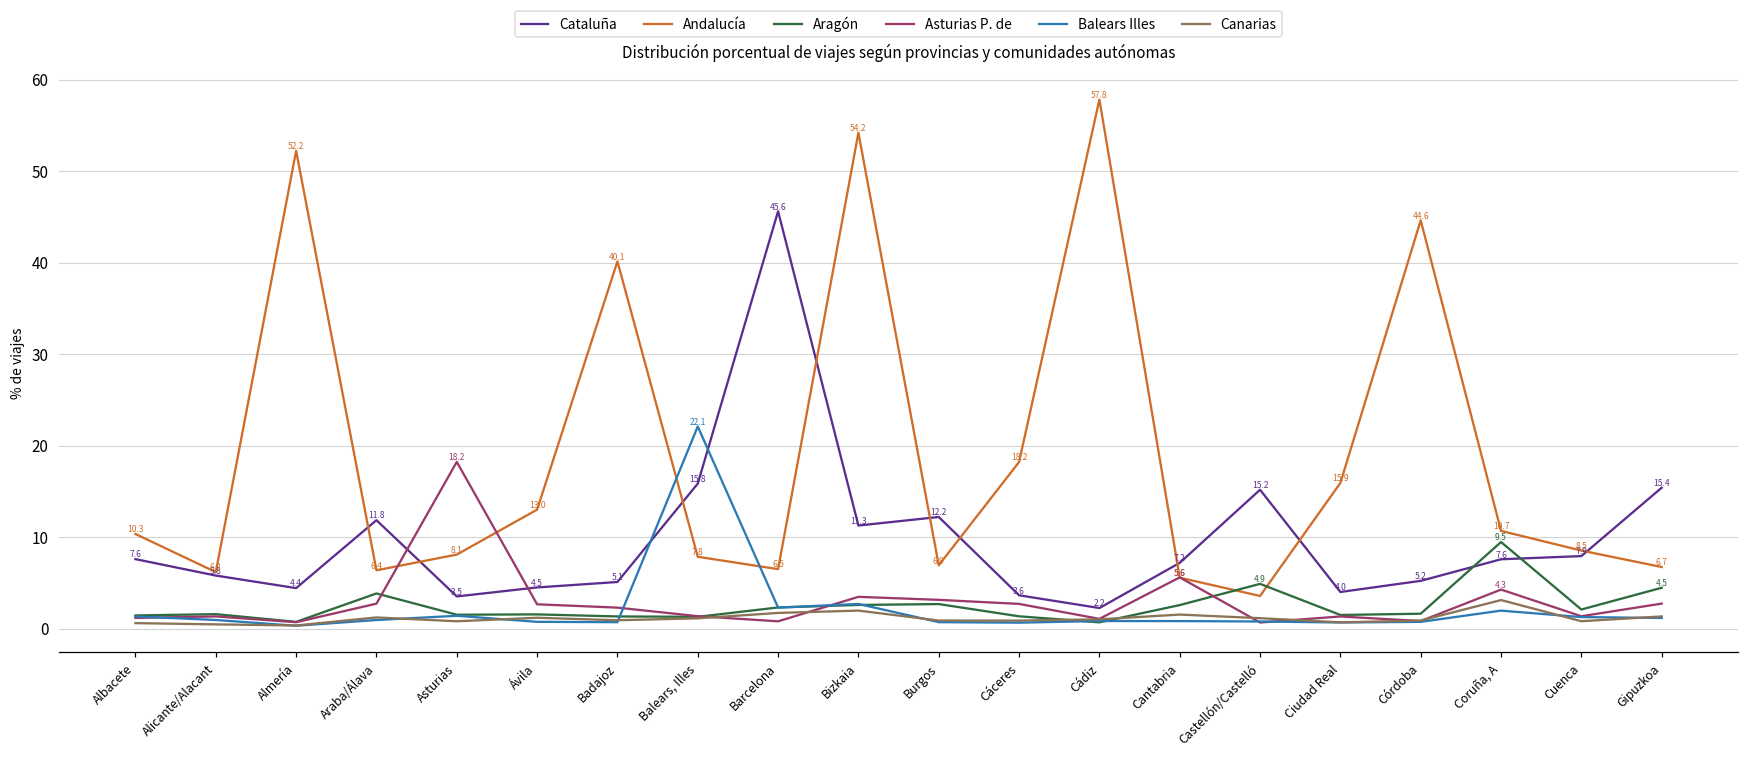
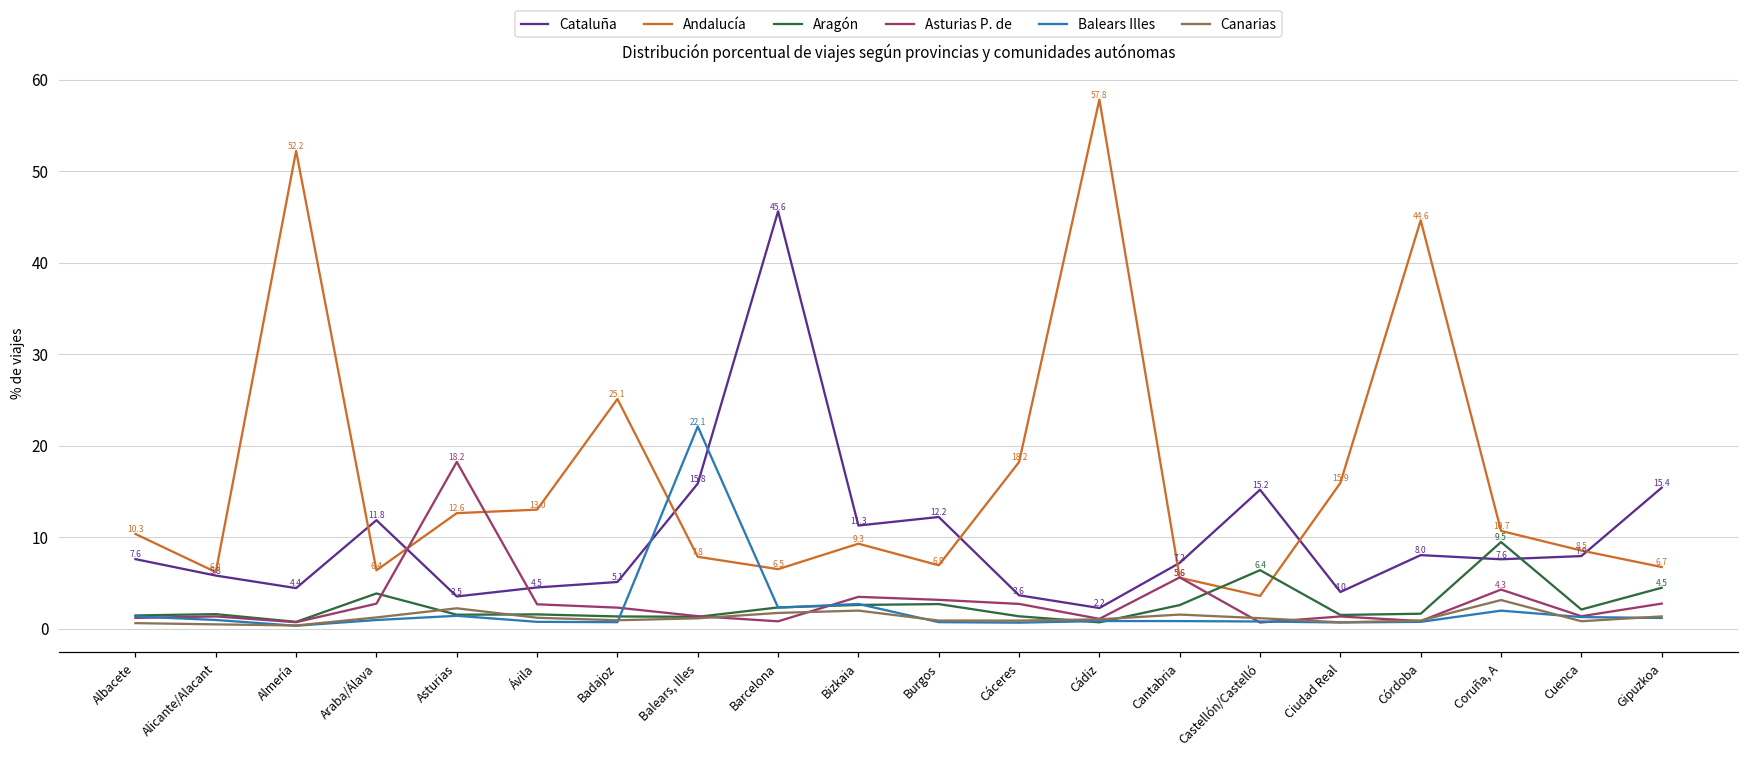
  {
    "Cataluña": {
      "Albacete": 7.6,
      "Almería": 4.4,
      "Araba/Álava": 11.8,
      "Asturias": 3.5,
      "Ávila": 4.5,
      "Badajoz": 5.1,
      "Balears, Illes": 15.8,
      "Barcelona": 45.6,
      "Bizkaia": 11.3,
      "Burgos": 12.2,
      "Cáceres": 3.6,
      "Cádiz": 2.2,
      "Cantabria": 7.2,
      "Castellón/Castelló": 15.2,
      "Ciudad Real": 4.0,
-     "Córdoba": 5.2,
+     "Córdoba": 8.0,
      "Coruña, A": 7.6,
      "Gipuzkoa": 15.4
    },
    "Andalucía": {
      "Albacete": 10.3,
      "Almería": 52.2,
      "Araba/Álava": 6.4,
-     "Asturias": 8.1,
+     "Asturias": 12.6,
      "Ávila": 13.0,
-     "Badajoz": 40.1,
+     "Badajoz": 25.1,
      "Balears, Illes": 7.8,
      "Barcelona": 6.5,
-     "Bizkaia": 54.2,
+     "Bizkaia": 9.3,
      "Burgos": 6.9,
      "Cáceres": 18.2,
      "Cádiz": 57.8,
      "Ciudad Real": 15.9,
      "Córdoba": 44.6,
      "Coruña, A": 10.7,
      "Gipuzkoa": 6.7
    },
    "Aragón": {
-     "Castellón/Castelló": 4.9,
+     "Castellón/Castelló": 6.4,
      "Coruña, A": 9.5,
      "Gipuzkoa": 4.5
    },
    "Asturias P. de": {
      "Asturias": 18.2,
      "Coruña, A": 4.3
    },
    "Balears Illes": {
      "Balears, Illes": 22.1
    },
    "Canarias": {
      "Albacete": 1,
      "Alicante/Alacant": 0,
-     "Asturias": 1,
+     "Asturias": 2,
      "Ávila": 1,
      "Barcelona": 2,
      "Bizkaia": 2,
      "Cantabria": 2,
      "Castellón/Castelló": 1,
      "Coruña, A": 3,
      "Cuenca": 1
    }
  }
